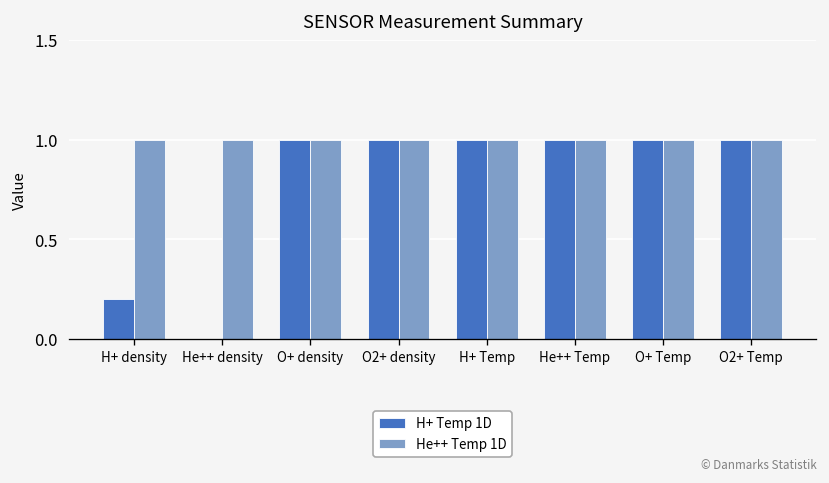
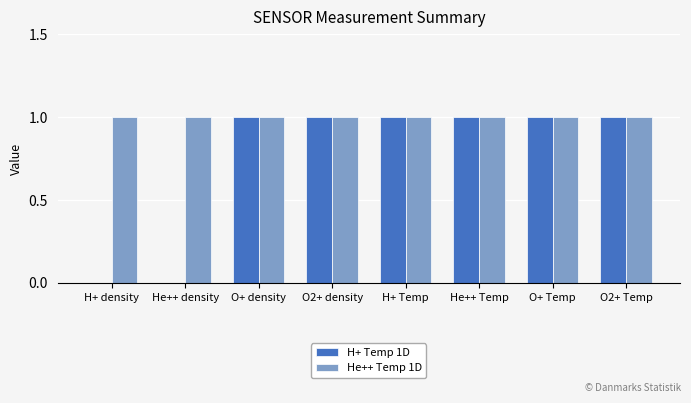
  {
    "H+ Temp 1D": {
-     "H+ density": 0.2,
+     "H+ density": 0.0,
      "He++ density": 0.0,
      "O+ density": 1.0,
      "O2+ density": 1.0,
      "H+ Temp": 1.0,
      "He++ Temp": 1.0,
      "O+ Temp": 1.0,
      "O2+ Temp": 1.0
    },
    "He++ Temp 1D": {
      "H+ density": 1.0,
      "He++ density": 1.0,
      "O+ density": 1.0,
      "O2+ density": 1.0,
      "H+ Temp": 1.0,
      "He++ Temp": 1.0,
      "O+ Temp": 1.0,
      "O2+ Temp": 1.0
    }
  }
